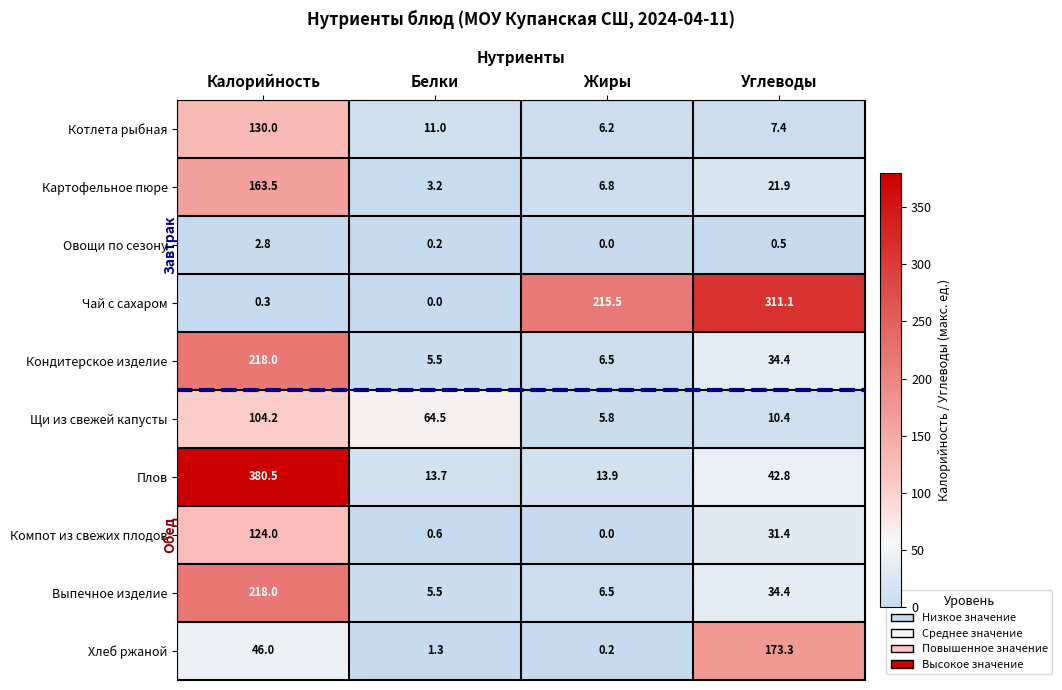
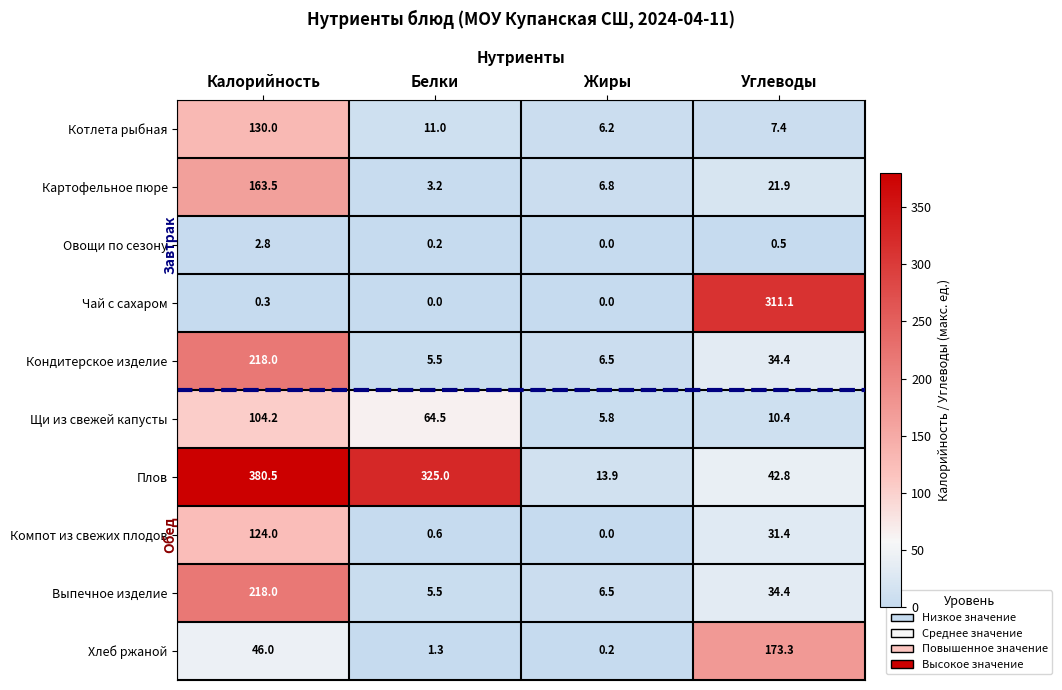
  {
    "Котлета рыбная": {
      "Калорийность": 130.0,
      "Белки": 11.0,
      "Жиры": 6.2,
      "Углеводы": 7.4
    },
    "Картофельное пюре": {
      "Калорийность": 163.5,
      "Белки": 3.2,
      "Жиры": 6.8,
      "Углеводы": 21.9
    },
    "Овощи по сезону": {
      "Калорийность": 2.8,
      "Белки": 0.2,
      "Жиры": 0.0,
      "Углеводы": 0.5
    },
    "Чай с сахаром": {
      "Калорийность": 0.3,
      "Белки": 0.0,
-     "Жиры": 215.5,
+     "Жиры": 0.0,
      "Углеводы": 311.1
    },
    "Кондитерское изделие": {
      "Калорийность": 218.0,
      "Белки": 5.5,
      "Жиры": 6.5,
      "Углеводы": 34.4
    },
    "Щи из свежей капусты": {
      "Калорийность": 104.2,
      "Белки": 64.5,
      "Жиры": 5.8,
      "Углеводы": 10.4
    },
    "Плов": {
      "Калорийность": 380.5,
-     "Белки": 13.7,
+     "Белки": 325.0,
      "Жиры": 13.9,
      "Углеводы": 42.8
    },
    "Компот из свежих плодов": {
      "Калорийность": 124.0,
      "Белки": 0.6,
      "Жиры": 0.0,
      "Углеводы": 31.4
    },
    "Выпечное изделие": {
      "Калорийность": 218.0,
      "Белки": 5.5,
      "Жиры": 6.5,
      "Углеводы": 34.4
    },
    "Хлеб ржаной": {
      "Калорийность": 46.0,
      "Белки": 1.3,
      "Жиры": 0.2,
      "Углеводы": 173.3
    }
  }
